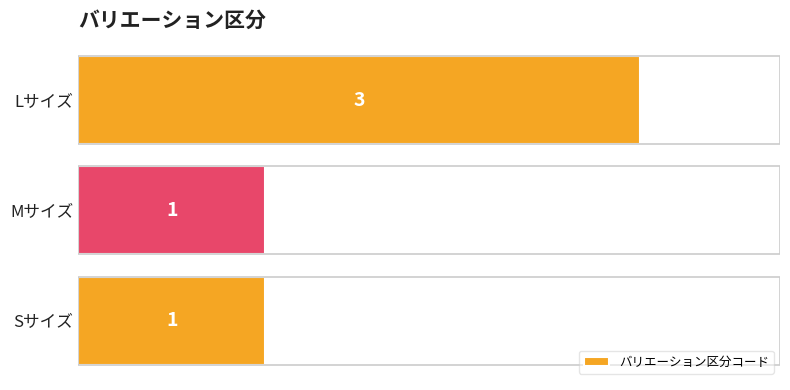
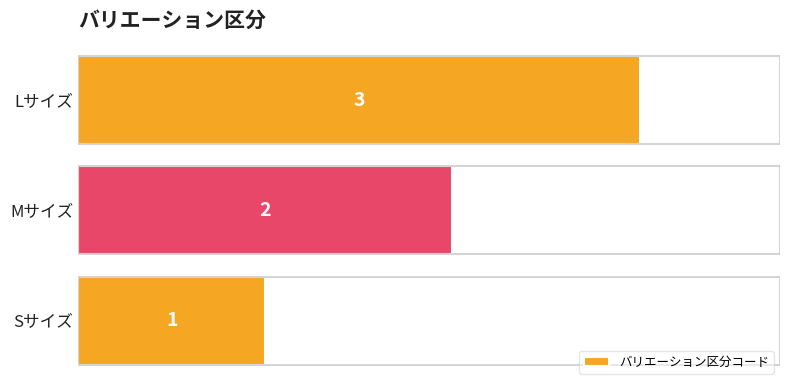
  {
    "Lサイズ": 3,
-   "Mサイズ": 1,
+   "Mサイズ": 2,
    "Sサイズ": 1
  }
